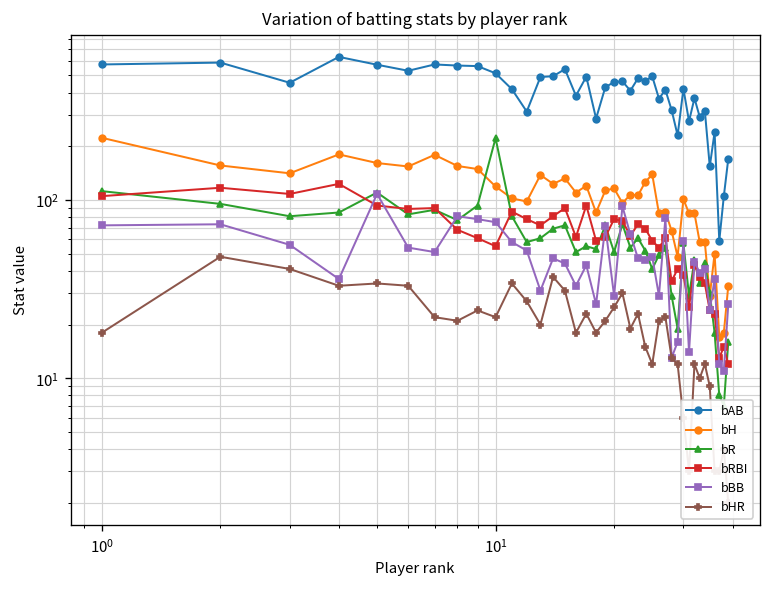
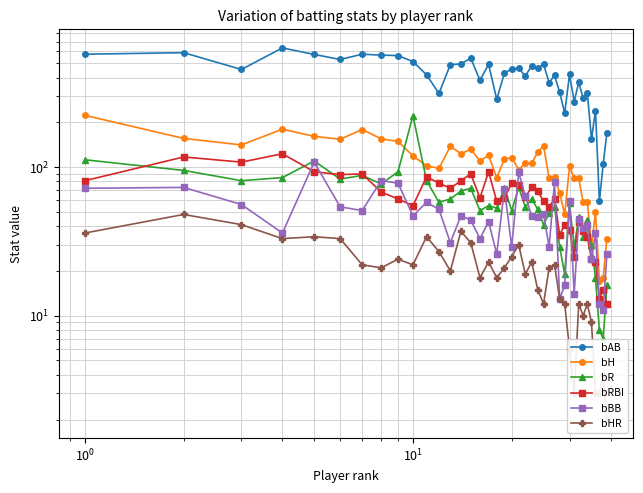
  {
    "bAB": {
      "10^0": 580,
      "10^1": 510
    },
    "bH": {
      "10^0": 220,
      "10^1": 120
    },
    "bR": {
      "10^0": 110,
      "10^1": 220
    },
    "bRBI": {
-     "10^0": 110,
+     "10^0": 80,
      "10^1": 55
    },
    "bBB": {
      "10^0": 70,
-     "10^1": 80
+     "10^1": 47
    },
    "bHR": {
-     "10^0": 18,
+     "10^0": 36,
      "10^1": 22
    }
  }
